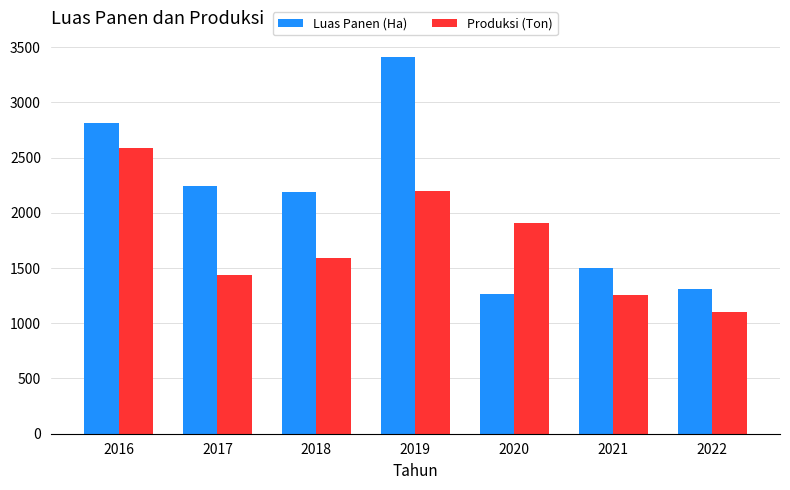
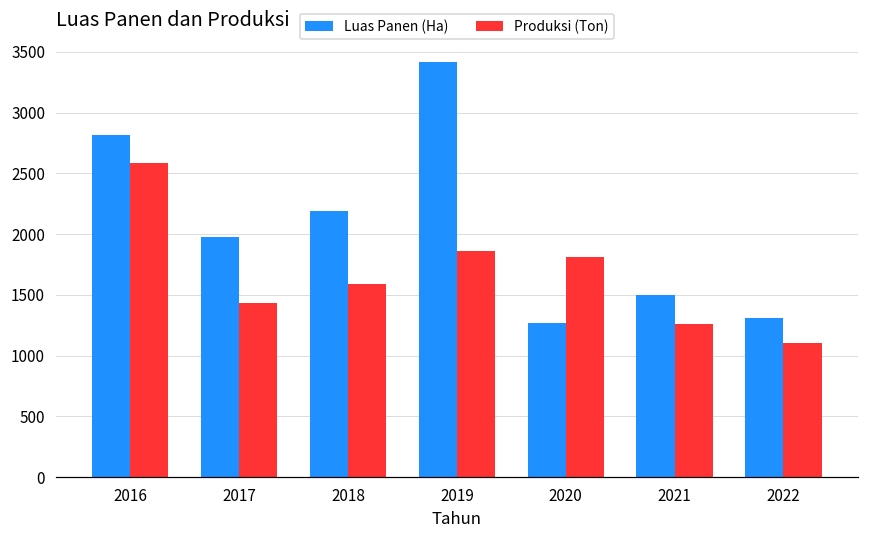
  {
    "Luas Panen (Ha)": {
      "2016": 2810,
-     "2017": 2240,
+     "2017": 1970,
      "2018": 2190,
      "2019": 3410,
      "2020": 1270,
      "2021": 1500,
      "2022": 1310
    },
    "Produksi (Ton)": {
      "2016": 2590,
      "2017": 1440,
      "2018": 1590,
-     "2019": 2200,
-     "2020": 1910,
+     "2019": 1860,
+     "2020": 1810,
      "2021": 1260,
      "2022": 1110
    }
  }
